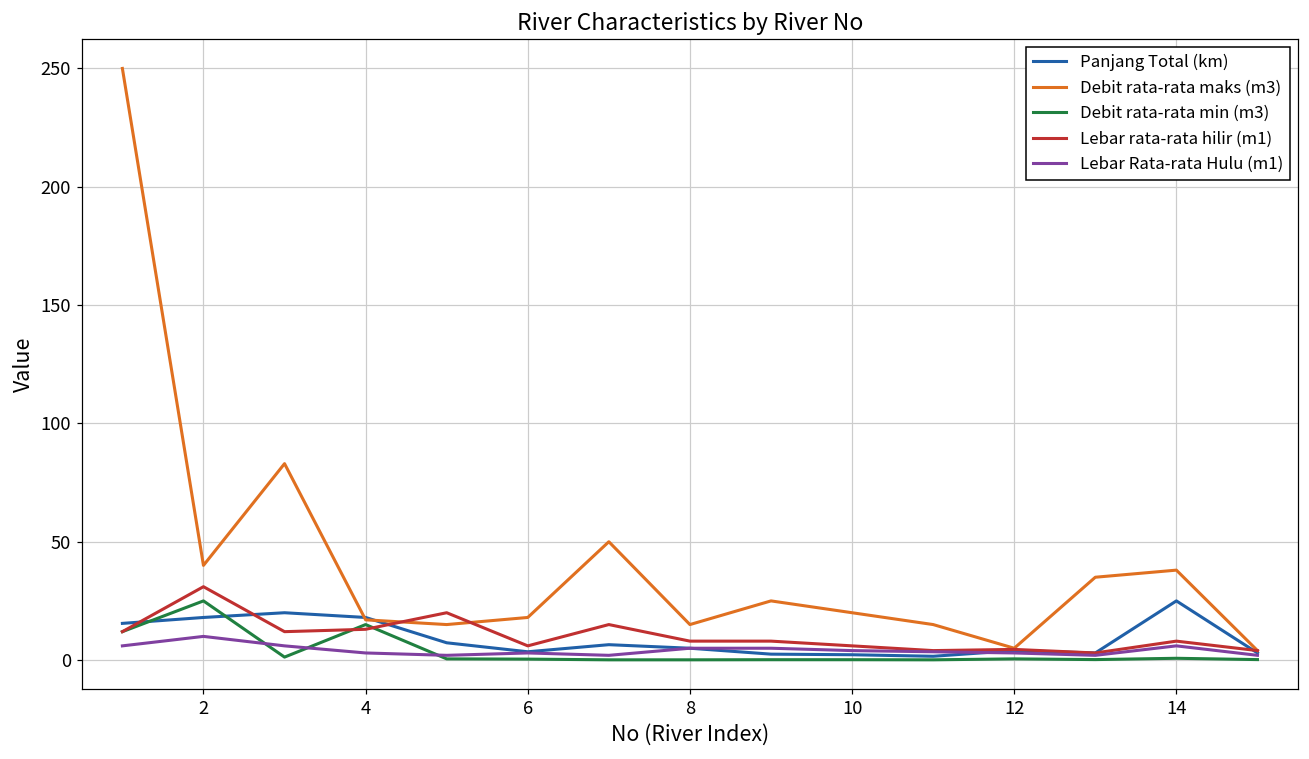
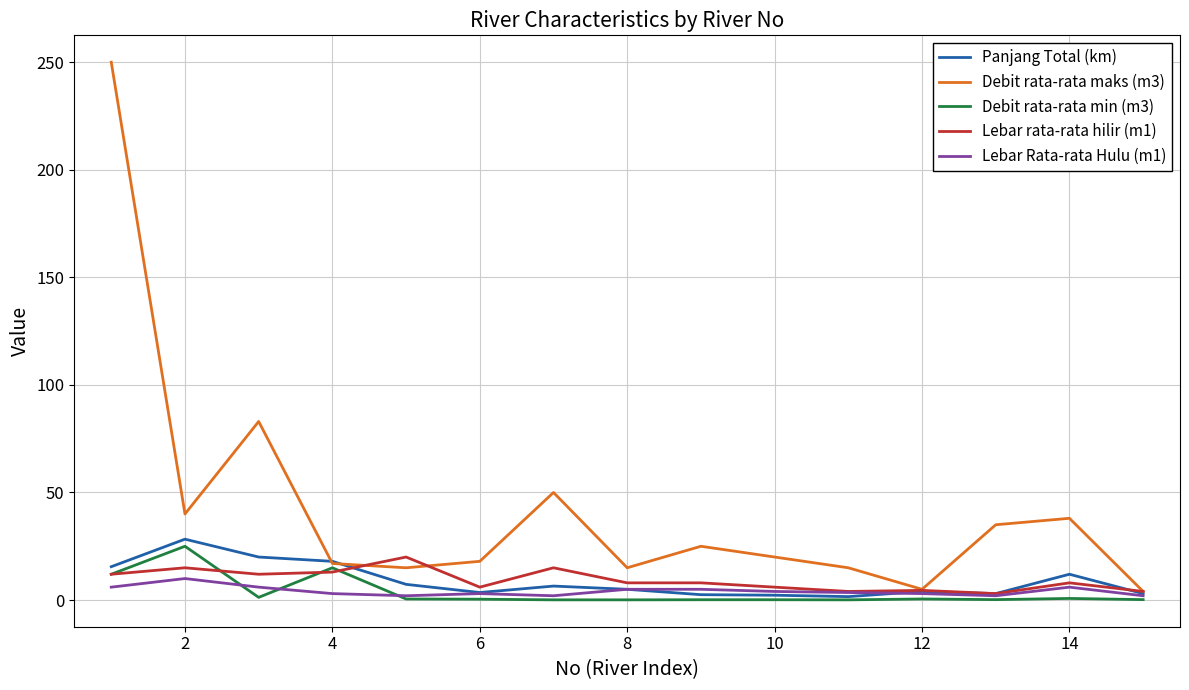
  {
    "Panjang Total (km)": {
-     "2": 18,
+     "2": 28,
      "10": 2,
-     "14": 25
+     "14": 12
    },
    "Debit rata-rata maks (m3)": {
      "2": 40,
      "6": 18,
      "8": 15,
      "10": 20,
      "14": 38
    },
    "Debit rata-rata min (m3)": {
      "2": 25,
      "4": 15,
      "6": 0,
      "8": 0,
      "10": 0,
      "12": 1,
      "14": 1
    },
    "Lebar rata-rata hilir (m1)": {
-     "2": 31,
+     "2": 15,
      "4": 13,
      "6": 6,
      "8": 8,
      "10": 6,
      "14": 8
    },
    "Lebar Rata-rata Hulu (m1)": {
      "2": 10,
      "4": 3,
      "10": 4,
      "14": 6
    }
  }
